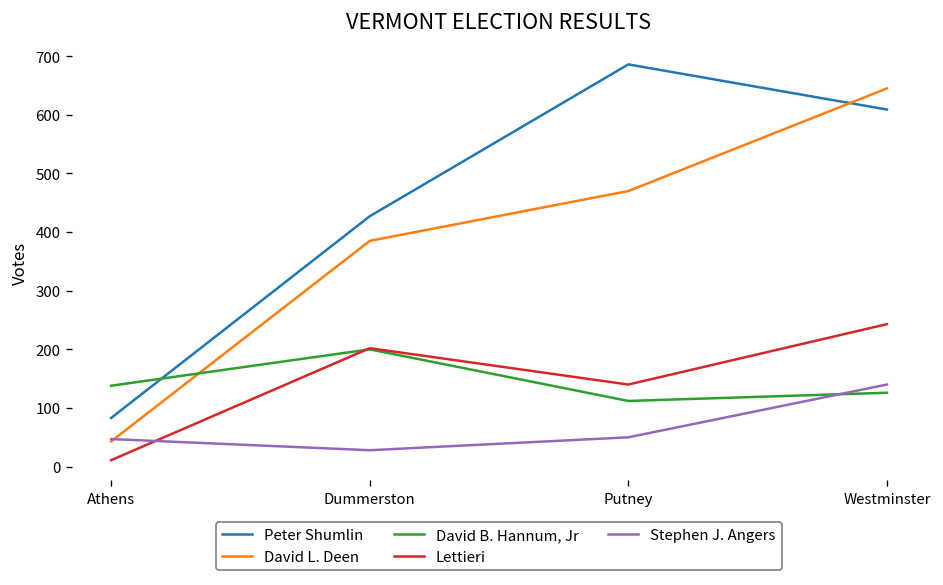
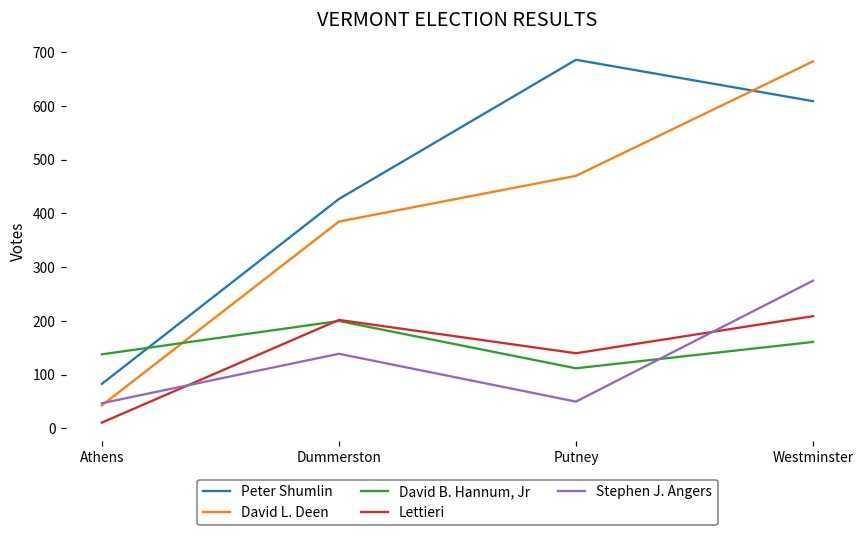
  {
    "Peter Shumlin": {
      "Athens": 80,
      "Dummerston": 430,
      "Putney": 690,
      "Westminster": 610
    },
    "David L. Deen": {
      "Dummerston": 390,
      "Putney": 470,
-     "Westminster": 650
+     "Westminster": 680
    },
    "David B. Hannum, Jr": {
      "Athens": 140,
      "Putney": 110,
-     "Westminster": 130
+     "Westminster": 160
    },
    "Lettieri": {
      "Athens": 10,
      "Putney": 140,
-     "Westminster": 240
+     "Westminster": 210
    },
    "Stephen J. Angers": {
-     "Dummerston": 30,
+     "Dummerston": 140,
      "Putney": 50,
-     "Westminster": 140
+     "Westminster": 280
    }
  }
